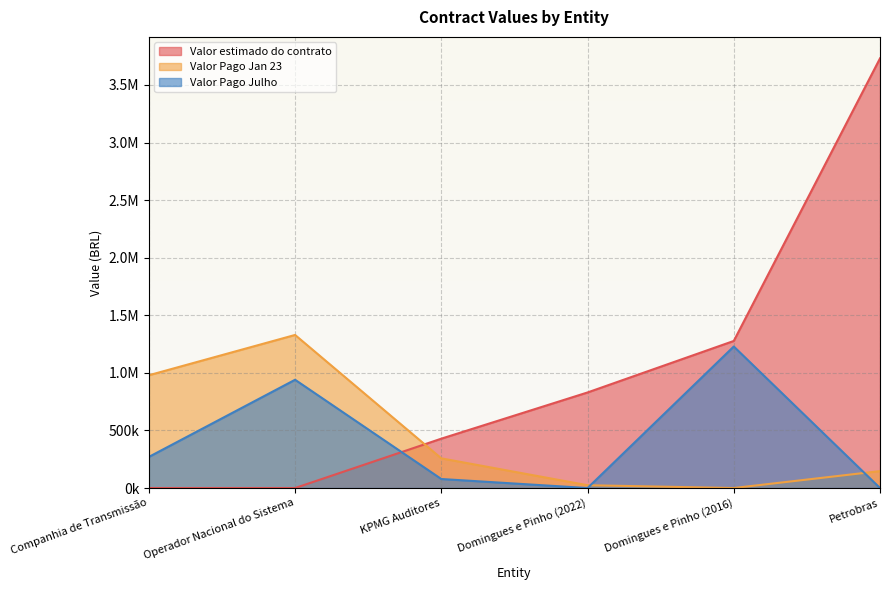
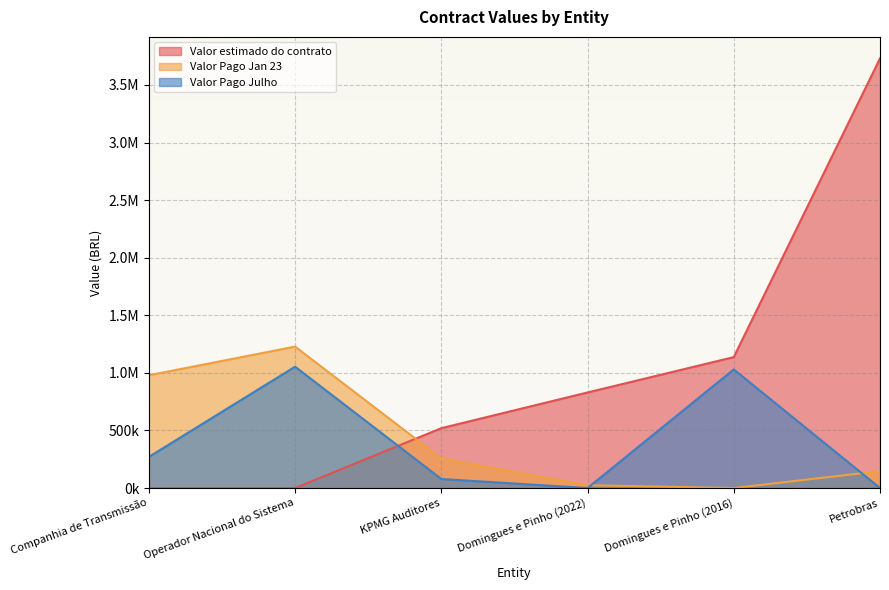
  {
    "Valor estimado do contrato": {
      "Companhia de Transmissão": 0,
      "Operador Nacional do Sistema": 0,
-     "KPMG Auditores": 430000,
+     "KPMG Auditores": 520000,
      "Domingues e Pinho (2022)": 830000,
-     "Domingues e Pinho (2016)": 1280000,
+     "Domingues e Pinho (2016)": 1140000,
      "Petrobras": 3730000
    },
    "Valor Pago Jan 23": {
      "Companhia de Transmissão": 980000,
-     "Operador Nacional do Sistema": 1330000,
+     "Operador Nacional do Sistema": 1230000,
      "KPMG Auditores": 260000,
      "Domingues e Pinho (2022)": 20000,
      "Domingues e Pinho (2016)": 0,
      "Petrobras": 150000
    },
    "Valor Pago Julho": {
      "Companhia de Transmissão": 270000,
-     "Operador Nacional do Sistema": 940000,
+     "Operador Nacional do Sistema": 1050000,
      "KPMG Auditores": 80000,
      "Domingues e Pinho (2022)": 0,
-     "Domingues e Pinho (2016)": 1230000,
+     "Domingues e Pinho (2016)": 1030000,
      "Petrobras": 0
    }
  }
